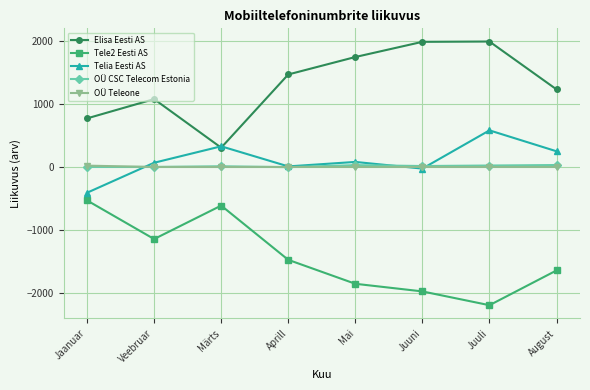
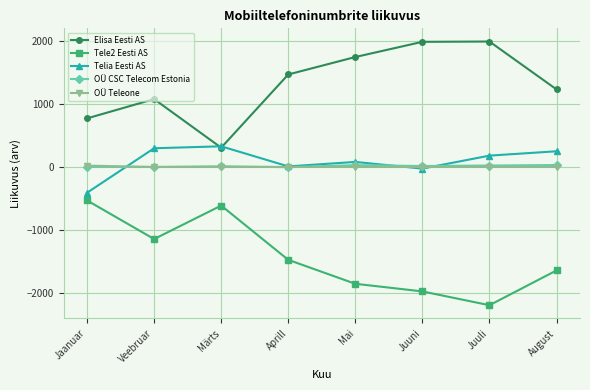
  {
    "Telia Eesti AS": {
      "Jaanuar": -400,
-     "Veebruar": 100,
+     "Veebruar": 300,
      "Mai": 100,
-     "Juuli": 600,
+     "Juuli": 200,
      "August": 200
    }
  }
